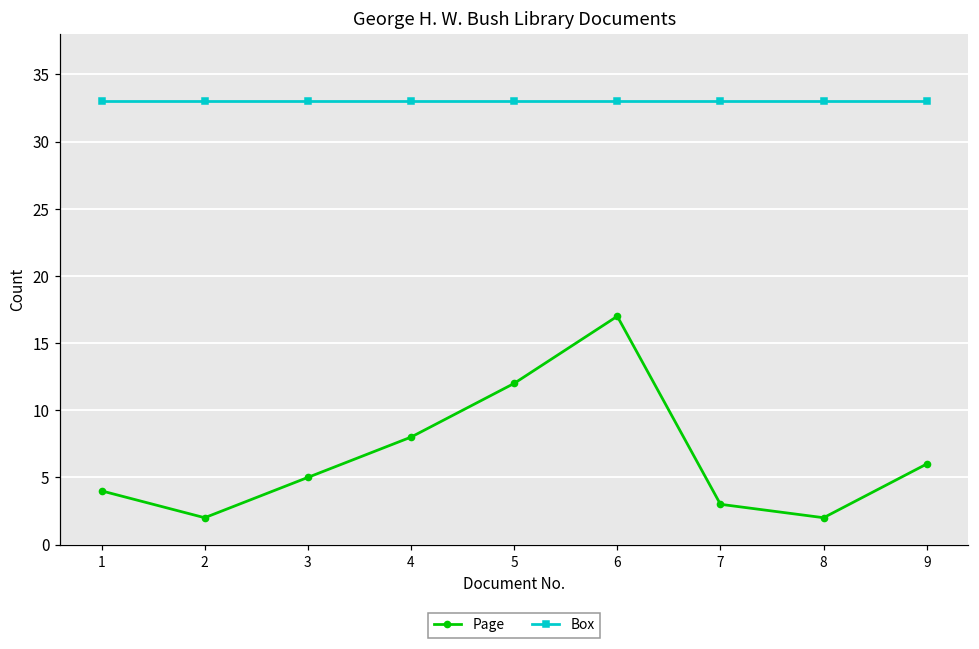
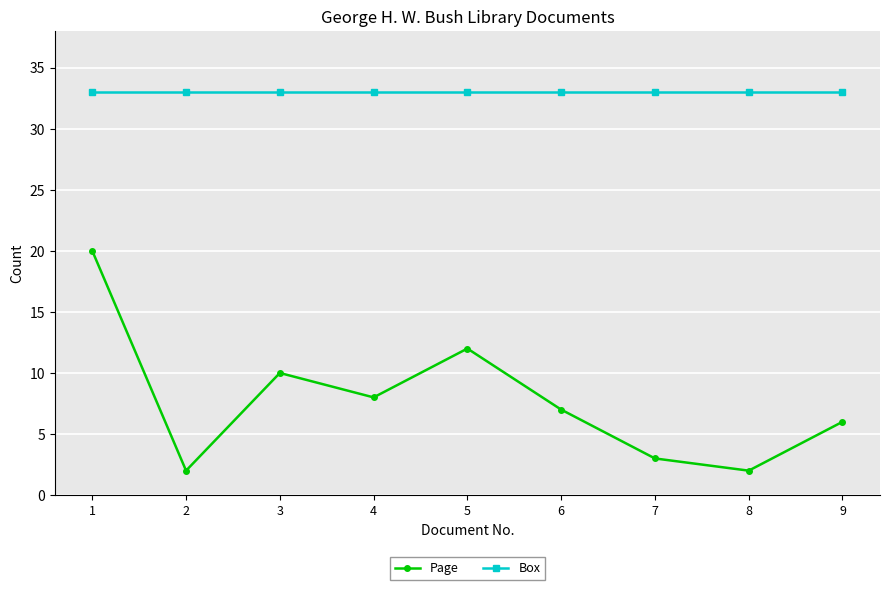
  {
    "Page": {
-     "1": 4,
+     "1": 20,
      "2": 2,
-     "3": 5,
+     "3": 10,
      "4": 8,
      "5": 12,
-     "6": 17,
+     "6": 7,
      "7": 3,
      "8": 2,
      "9": 6
    },
    "Box": {
      "1": 33,
      "2": 33,
      "3": 33,
      "4": 33,
      "5": 33,
      "6": 33,
      "7": 33,
      "8": 33,
      "9": 33
    }
  }
